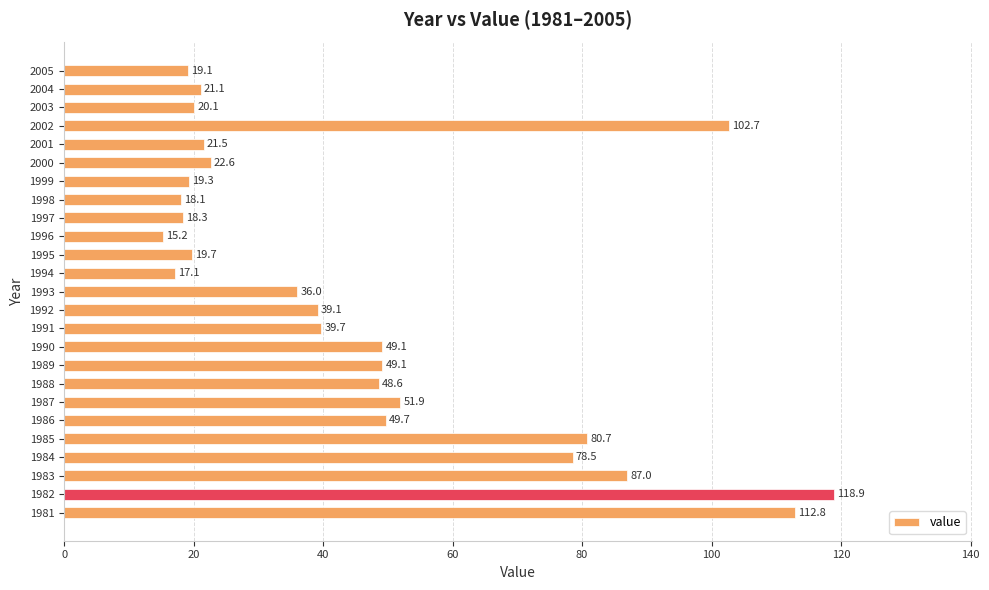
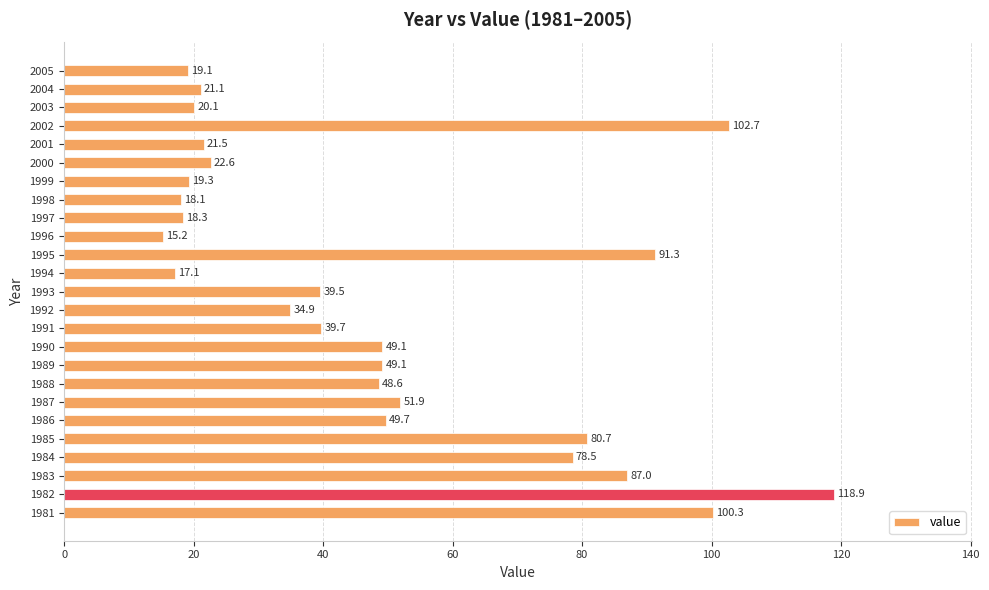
  {
    "2005": 19.1,
    "2004": 21.1,
    "2003": 20.1,
    "2002": 102.7,
    "2001": 21.5,
    "2000": 22.6,
    "1999": 19.3,
    "1998": 18.1,
    "1997": 18.3,
    "1996": 15.2,
-   "1995": 19.7,
+   "1995": 91.3,
    "1994": 17.1,
-   "1993": 36.0,
-   "1992": 39.1,
+   "1993": 39.5,
+   "1992": 34.9,
    "1991": 39.7,
    "1990": 49.1,
    "1989": 49.1,
    "1988": 48.6,
    "1987": 51.9,
    "1986": 49.7,
    "1985": 80.7,
    "1984": 78.5,
    "1983": 87.0,
    "1982": 118.9,
-   "1981": 112.8
+   "1981": 100.3
  }
